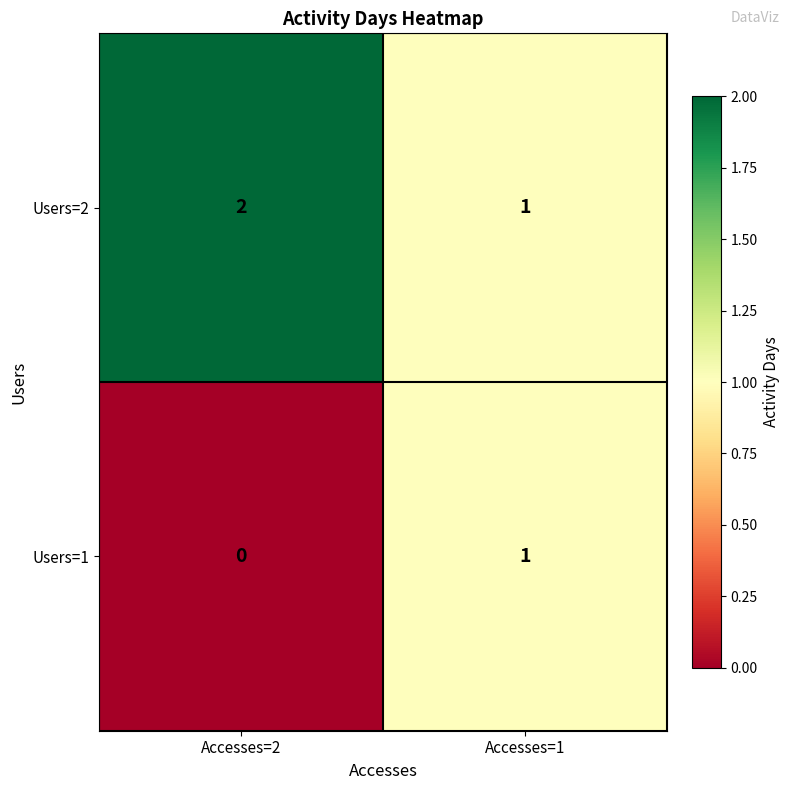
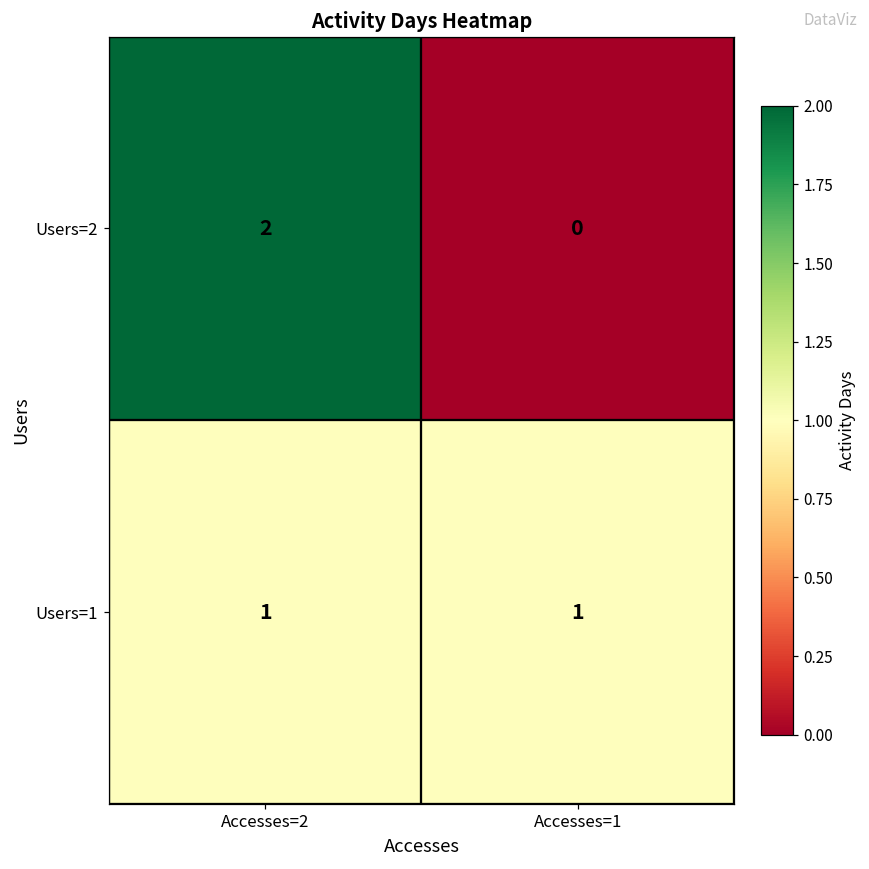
  {
    "Users=2": {
      "Accesses=2": 2,
-     "Accesses=1": 1
+     "Accesses=1": 0
    },
    "Users=1": {
-     "Accesses=2": 0,
+     "Accesses=2": 1,
      "Accesses=1": 1
    }
  }
